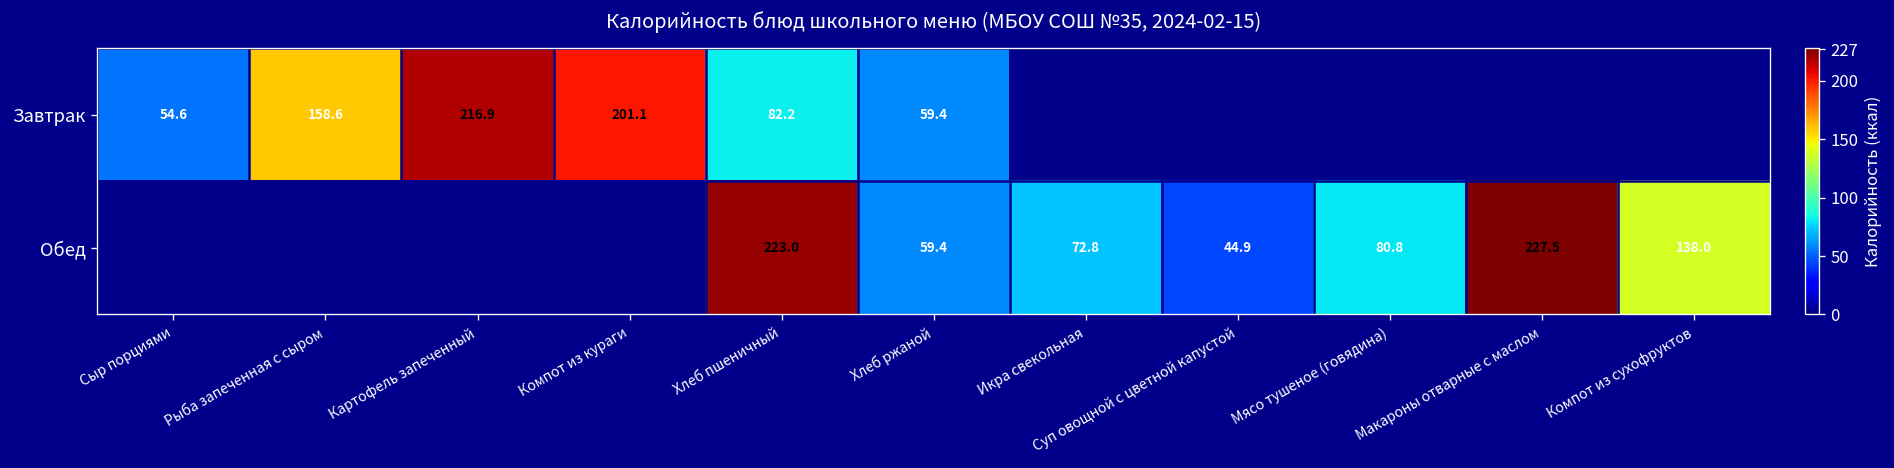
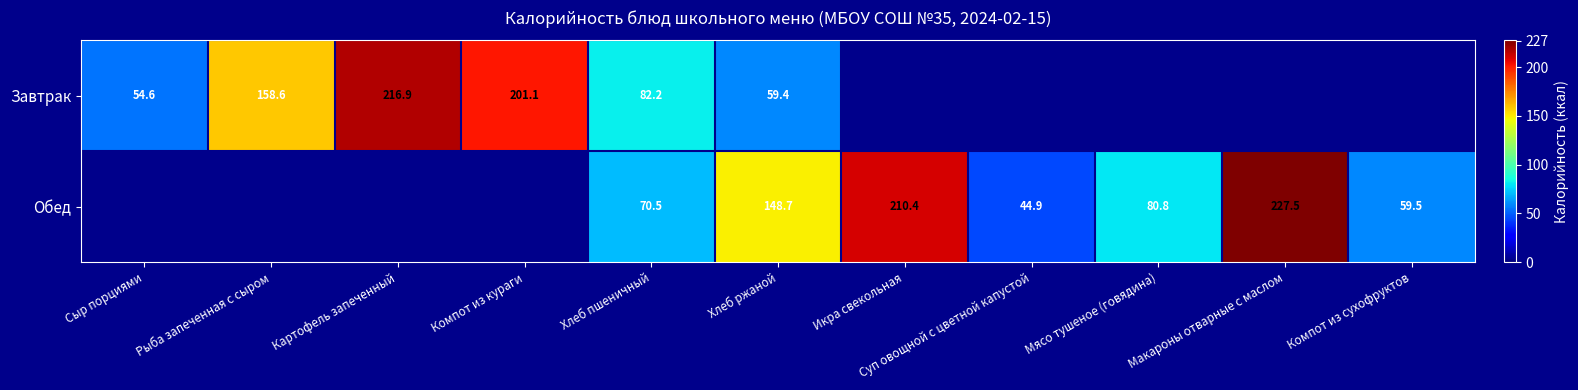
  {
    "Завтрак": {
      "Сыр порциями": 54.6,
      "Рыба запеченная с сыром": 158.6,
      "Картофель запеченный": 216.9,
      "Компот из кураги": 201.1,
      "Хлеб пшеничный": 82.2,
      "Хлеб ржаной": 59.4
    },
    "Обед": {
-     "Хлеб пшеничный": 223.0,
-     "Хлеб ржаной": 59.4,
-     "Икра свекольная": 72.8,
+     "Хлеб пшеничный": 70.5,
+     "Хлеб ржаной": 148.7,
+     "Икра свекольная": 210.4,
      "Суп овощной с цветной капустой": 44.9,
      "Мясо тушеное (говядина)": 80.8,
      "Макароны отварные с маслом": 227.5,
-     "Компот из сухофруктов": 138.0
+     "Компот из сухофруктов": 59.5
    }
  }
